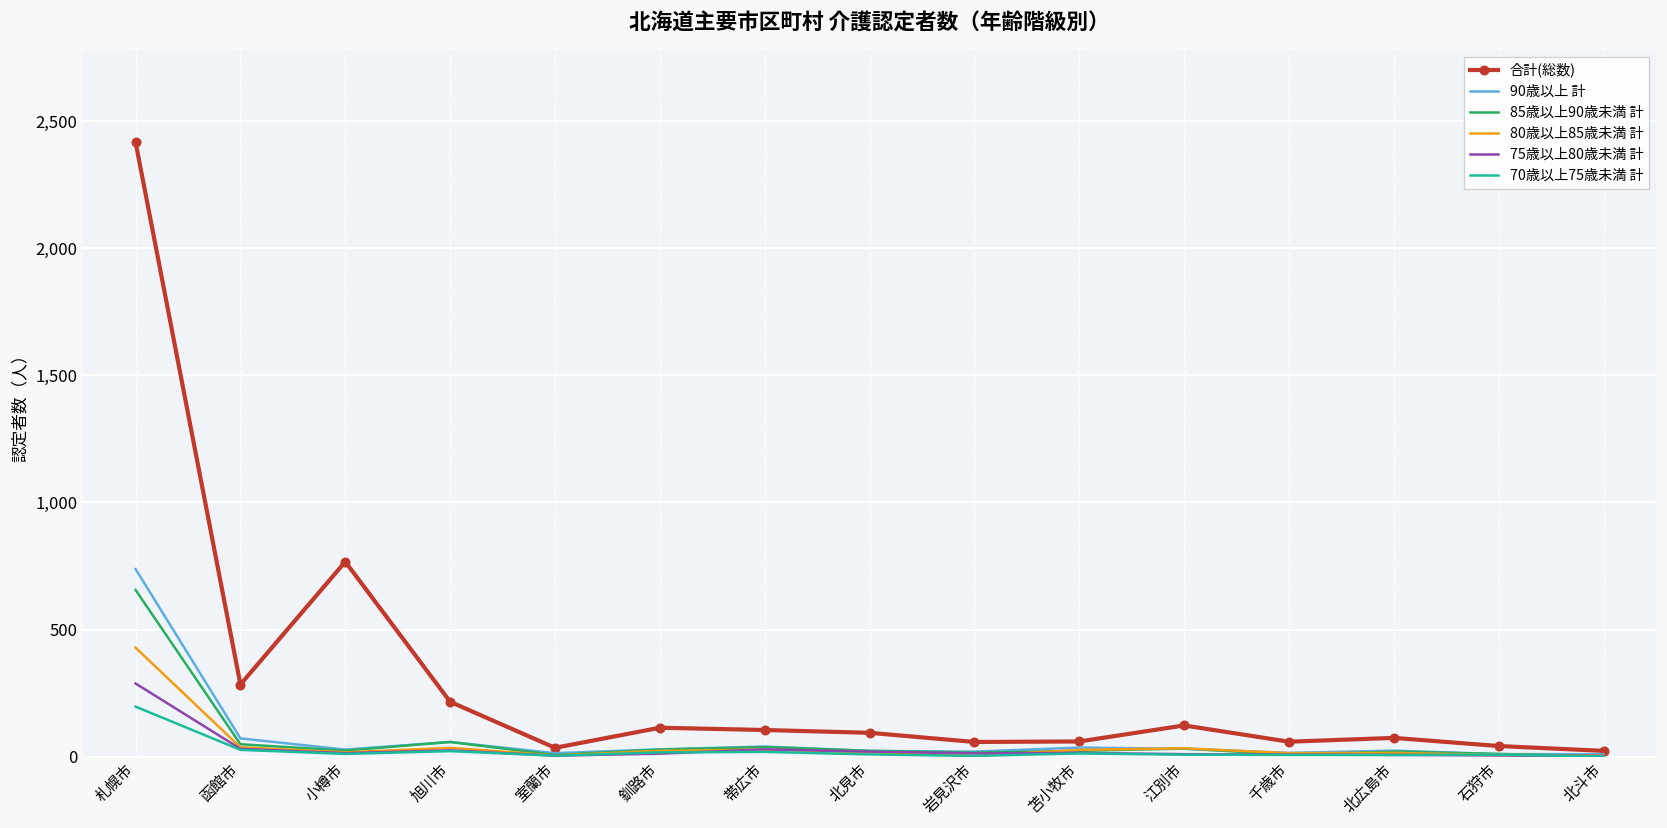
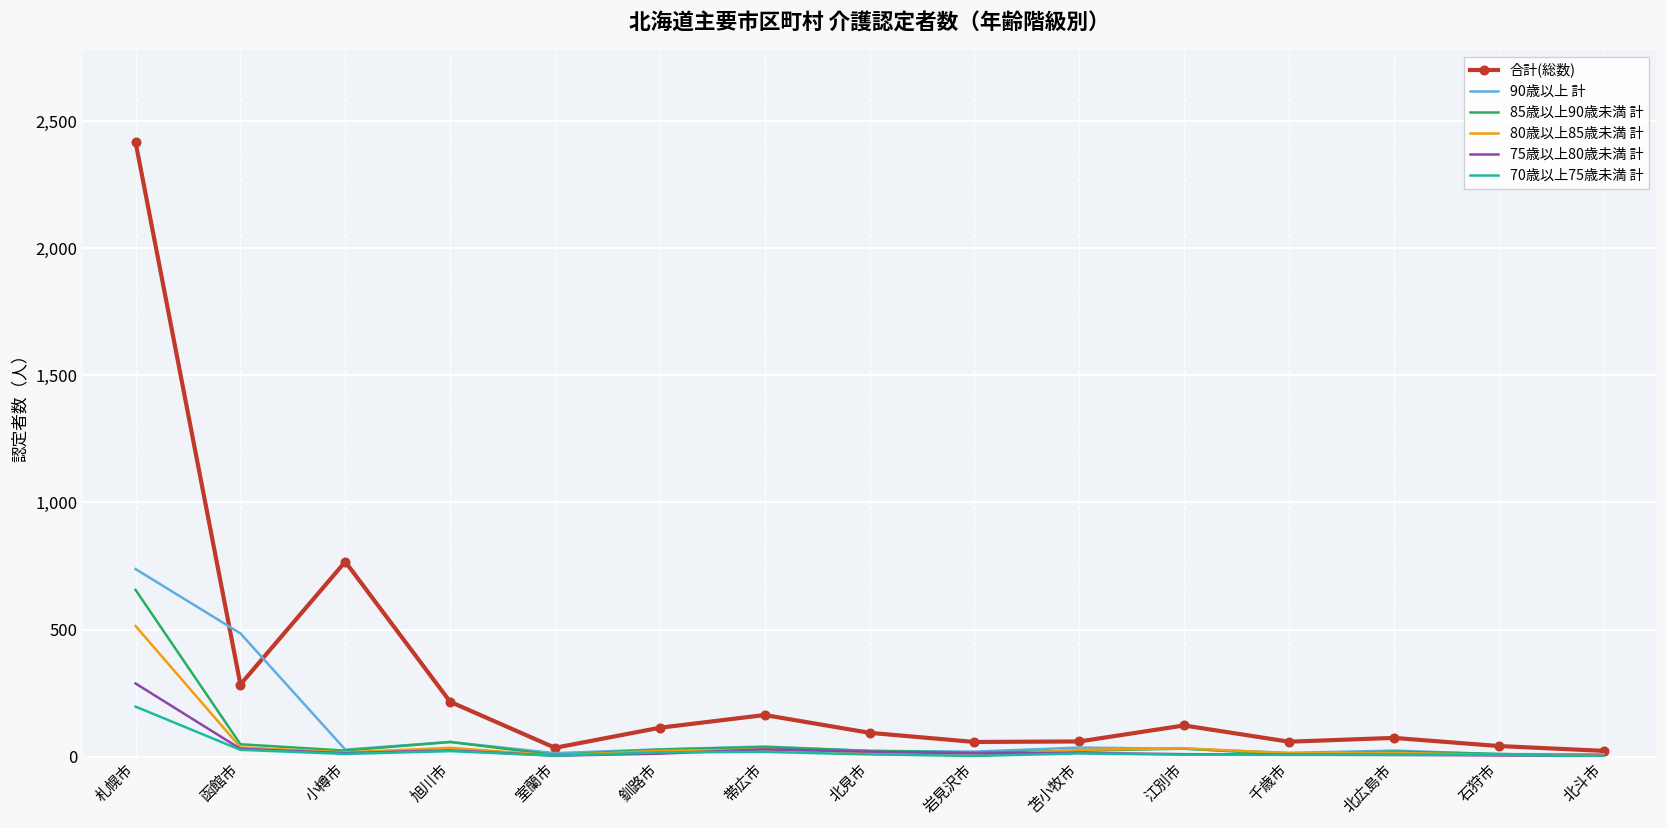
  {
    "合計(総数)": {
      "札幌市": "2,420",
      "函館市": "280",
      "小樽市": "770",
      "旭川市": "220",
      "室蘭市": "40",
      "釧路市": "110",
-     "帯広市": "110",
+     "帯広市": "160",
      "北見市": "90",
      "岩見沢市": "60",
      "苫小牧市": "60",
      "江別市": "120",
      "千歳市": "60",
      "北広島市": "70",
      "石狩市": "40",
      "北斗市": "20"
    },
    "90歳以上 計": {
      "札幌市": "740",
-     "函館市": "70"
+     "函館市": "490"
    },
    "85歳以上90歳未満 計": {
      "札幌市": "660",
      "函館市": "50"
    },
    "80歳以上85歳未満 計": {
-     "札幌市": "430"
+     "札幌市": "510"
    },
    "75歳以上80歳未満 計": {
      "札幌市": "290"
    },
    "70歳以上75歳未満 計": {
      "札幌市": "200"
    }
  }
